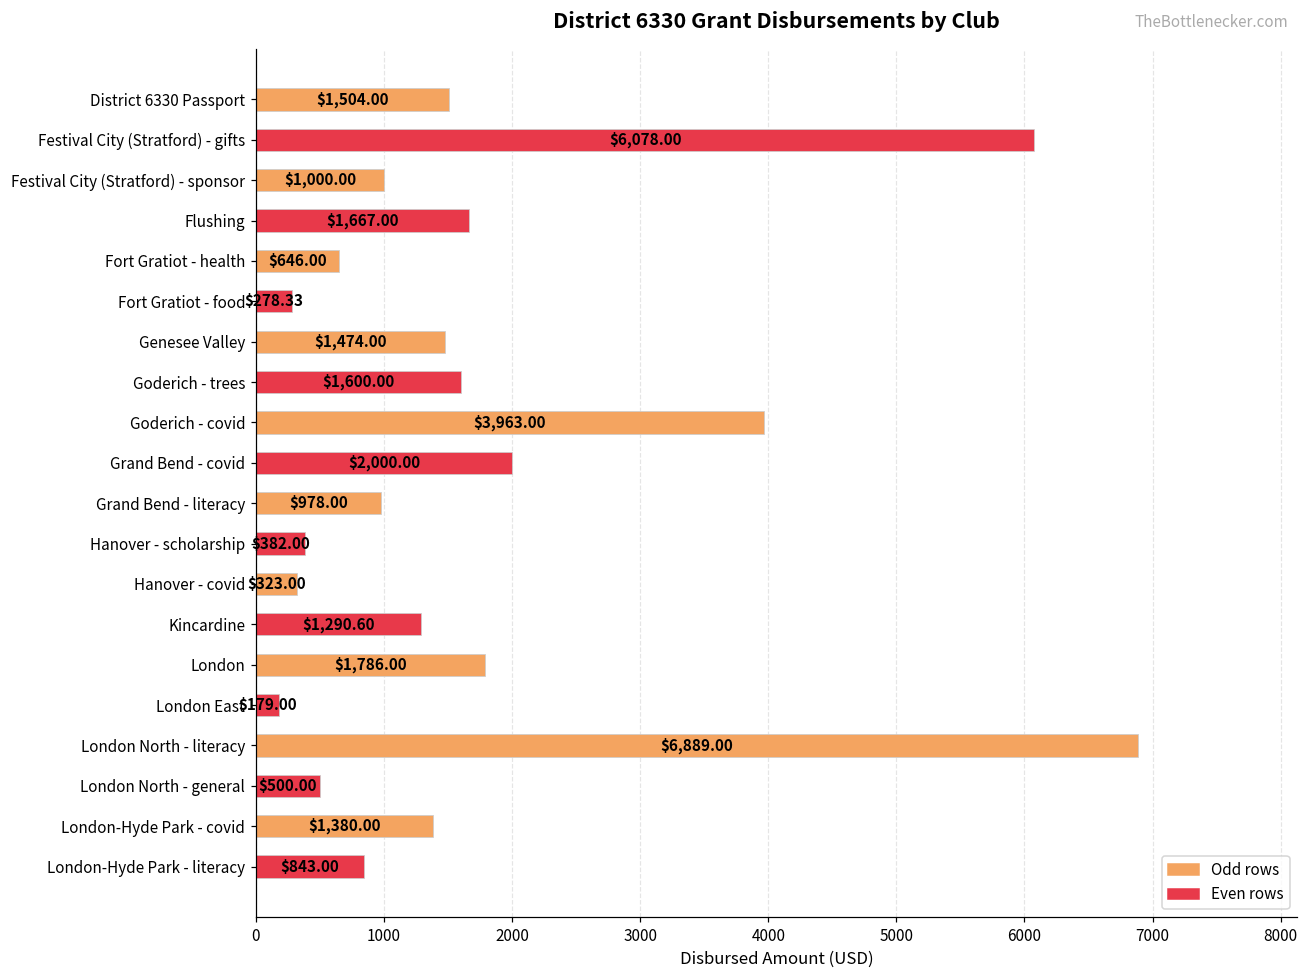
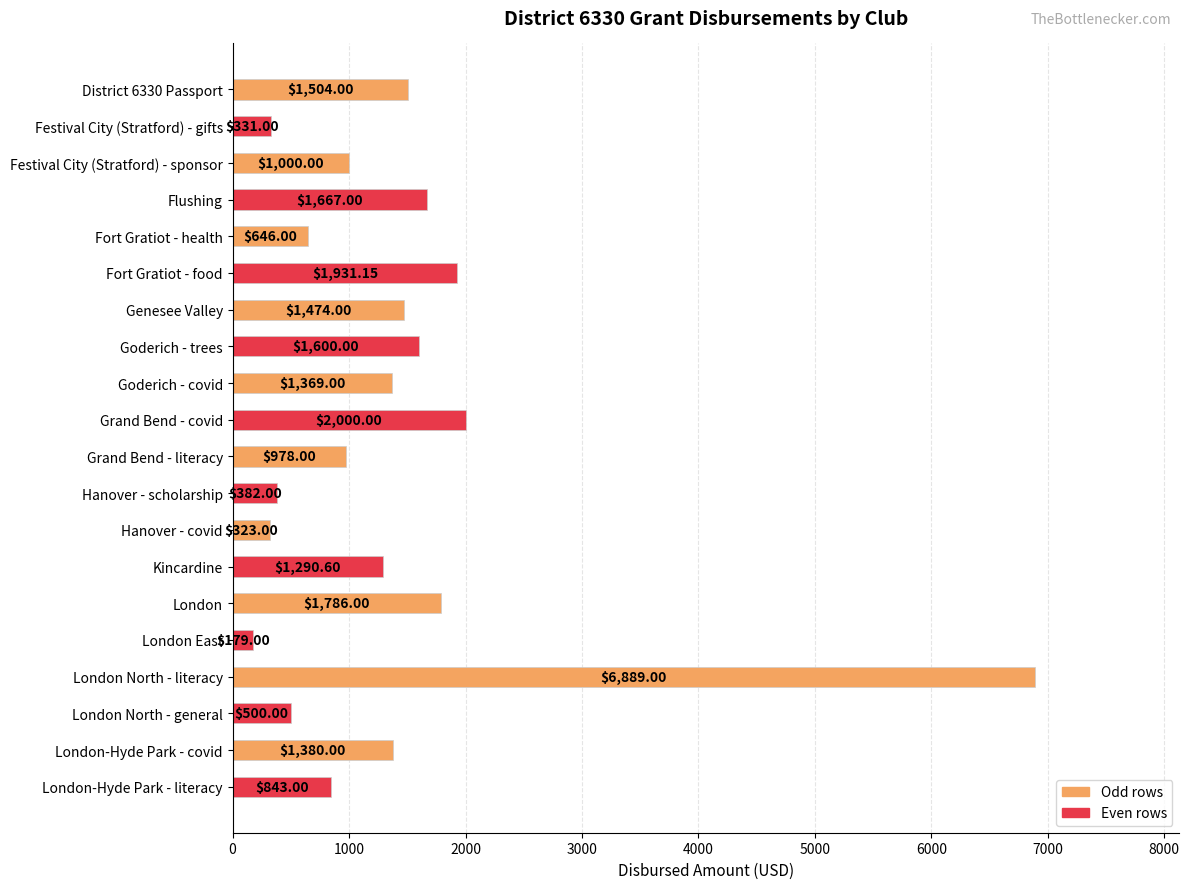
  {
    "District 6330 Passport": "$1,504.00",
-   "Festival City (Stratford) - gifts": "$6,078.00",
+   "Festival City (Stratford) - gifts": "$331.00",
    "Festival City (Stratford) - sponsor": "$1,000.00",
    "Flushing": "$1,667.00",
    "Fort Gratiot - health": "$646.00",
-   "Fort Gratiot - food": "$278.33",
+   "Fort Gratiot - food": "$1,931.15",
    "Genesee Valley": "$1,474.00",
    "Goderich - trees": "$1,600.00",
-   "Goderich - covid": "$3,963.00",
+   "Goderich - covid": "$1,369.00",
    "Grand Bend - covid": "$2,000.00",
    "Grand Bend - literacy": "$978.00",
    "Hanover - scholarship": "$382.00",
    "Hanover - covid": "$323.00",
    "Kincardine": "$1,290.60",
    "London": "$1,786.00",
    "London East": "$179.00",
    "London North - literacy": "$6,889.00",
    "London North - general": "$500.00",
    "London-Hyde Park - covid": "$1,380.00",
    "London-Hyde Park - literacy": "$843.00"
  }
